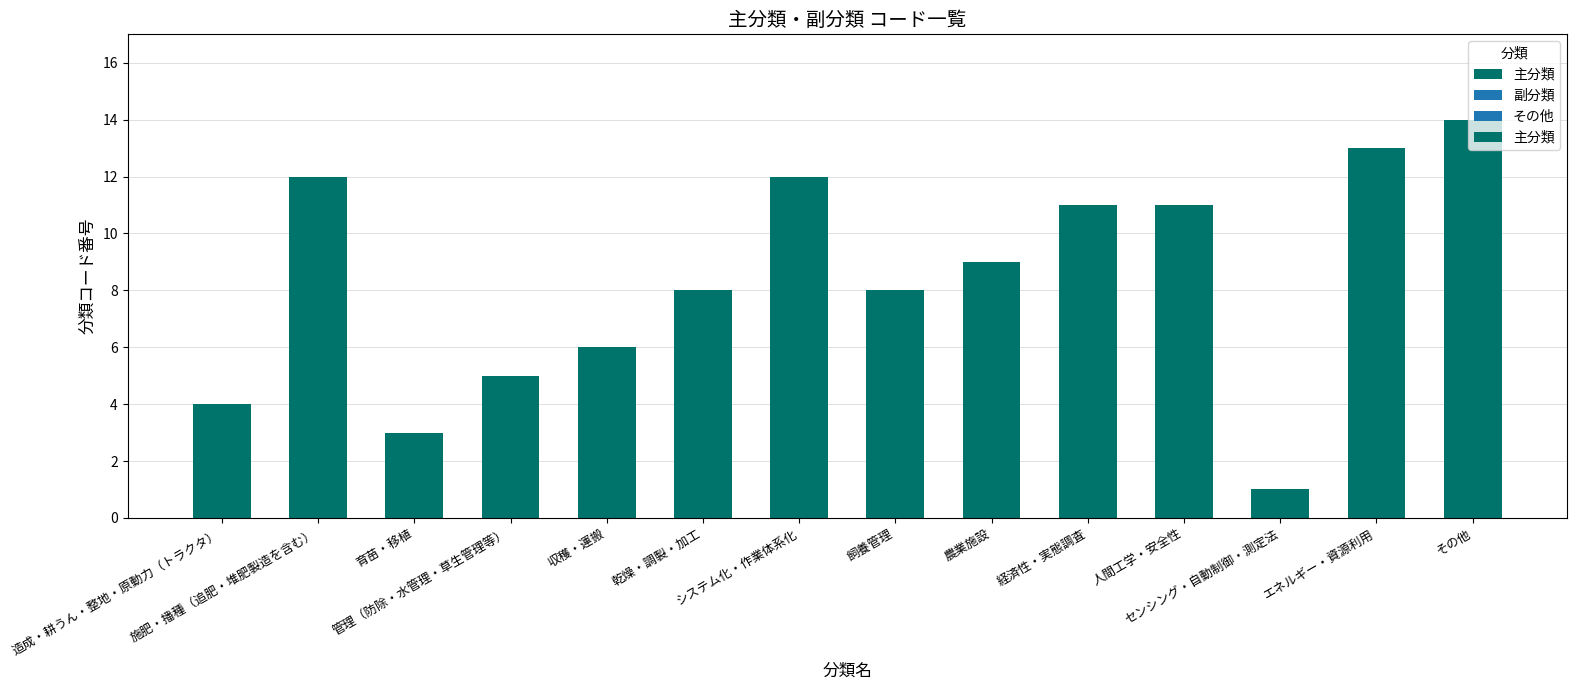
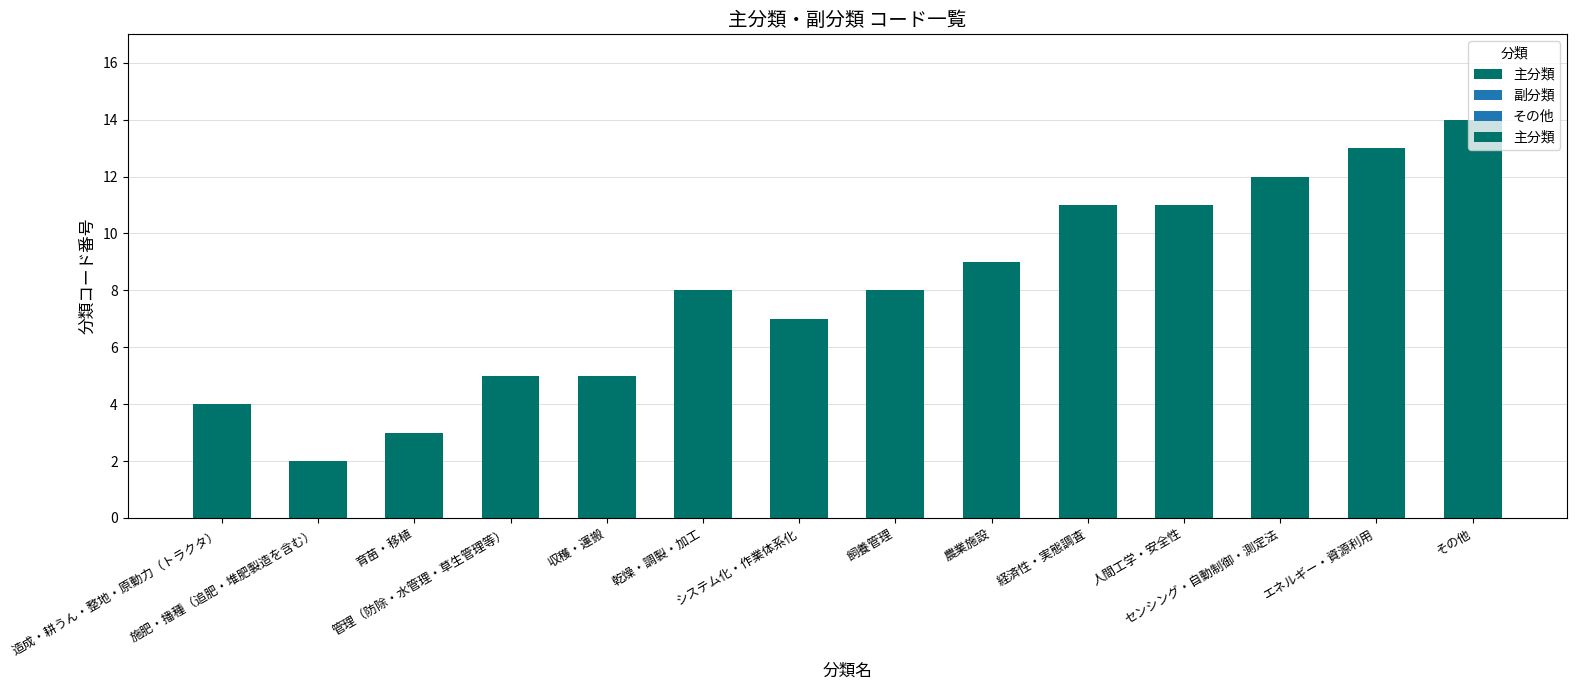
  {
    "造成・耕うん・整地・原動力（トラクタ）": 4,
-   "施肥・播種（追肥・堆肥製造を含む）": 12,
+   "施肥・播種（追肥・堆肥製造を含む）": 2,
    "育苗・移植": 3,
    "管理（防除・水管理・草生管理等）": 5,
-   "収穫・運搬": 6,
+   "収穫・運搬": 5,
    "乾燥・調製・加工": 8,
-   "システム化・作業体系化": 12,
+   "システム化・作業体系化": 7,
    "飼養管理": 8,
    "農業施設": 9,
    "経済性・実態調査": 11,
    "人間工学・安全性": 11,
-   "センシング・自動制御・測定法": 1,
+   "センシング・自動制御・測定法": 12,
    "エネルギー・資源利用": 13
  }
